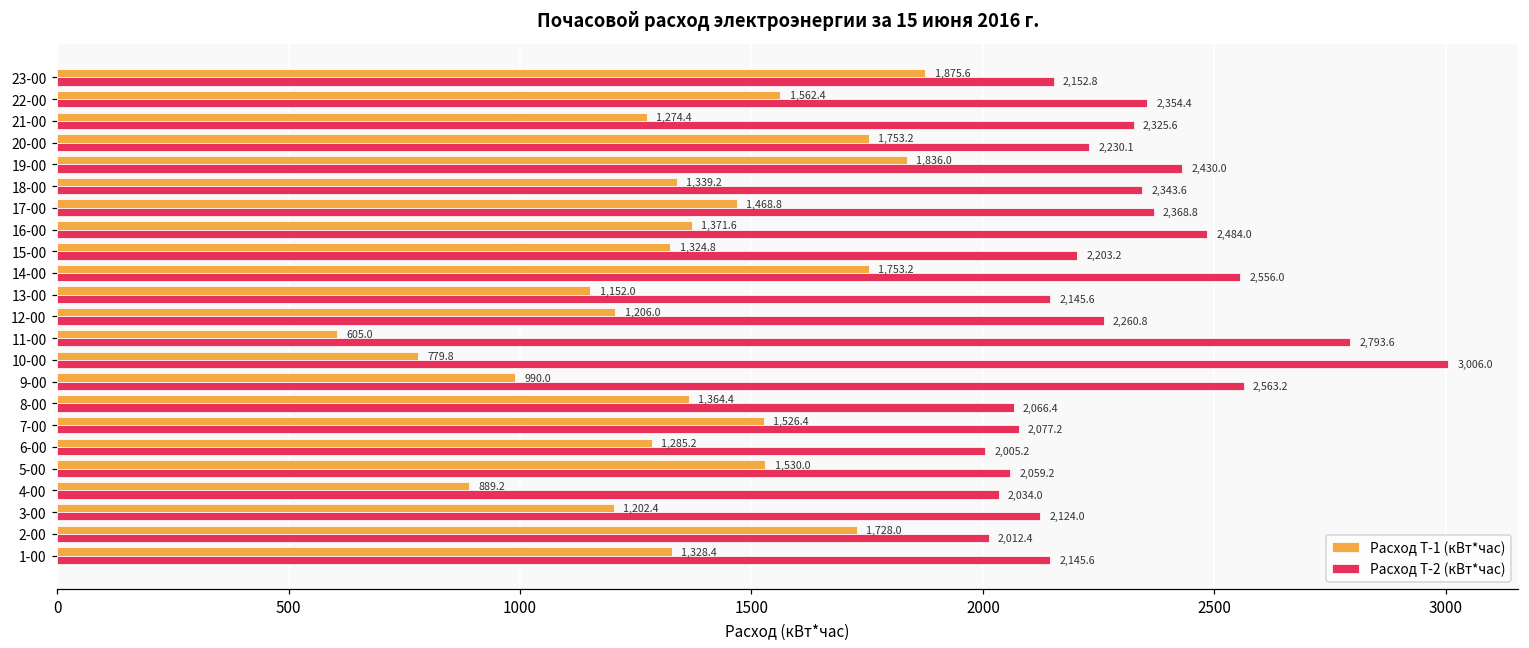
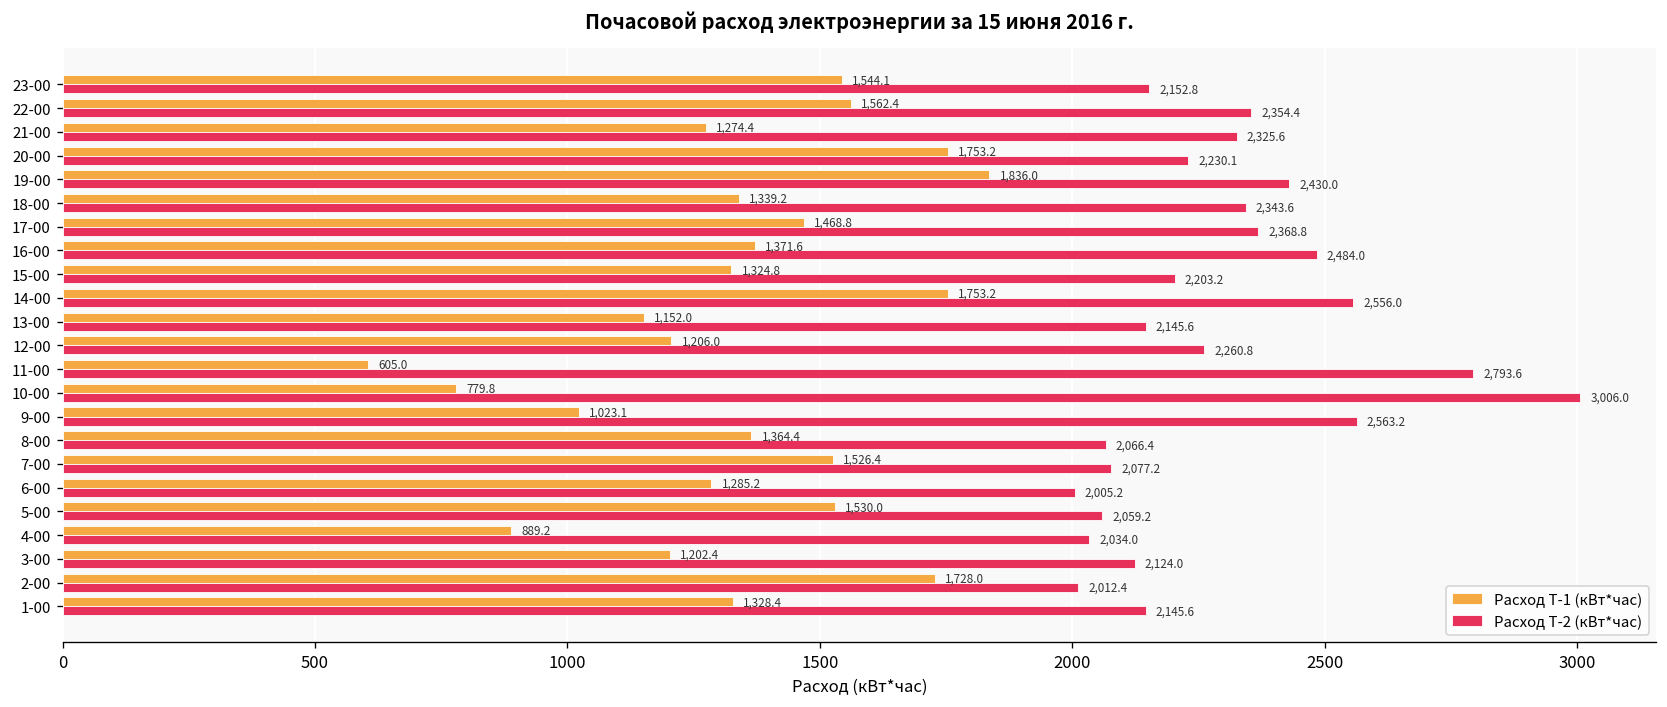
  {
    "Расход Т-1 (кВт*час)": {
-     "23-00": "1,875.6",
+     "23-00": "1,544.1",
      "22-00": "1,562.4",
      "21-00": "1,274.4",
      "20-00": "1,753.2",
      "19-00": "1,836.0",
      "18-00": "1,339.2",
      "17-00": "1,468.8",
      "16-00": "1,371.6",
      "15-00": "1,324.8",
      "14-00": "1,753.2",
      "13-00": "1,152.0",
      "12-00": "1,206.0",
      "11-00": "605.0",
      "10-00": "779.8",
-     "9-00": "990.0",
+     "9-00": "1,023.1",
      "8-00": "1,364.4",
      "7-00": "1,526.4",
      "6-00": "1,285.2",
      "5-00": "1,530.0",
      "4-00": "889.2",
      "3-00": "1,202.4",
      "2-00": "1,728.0",
      "1-00": "1,328.4"
    },
    "Расход Т-2 (кВт*час)": {
      "23-00": "2,152.8",
      "22-00": "2,354.4",
      "21-00": "2,325.6",
      "20-00": "2,230.1",
      "19-00": "2,430.0",
      "18-00": "2,343.6",
      "17-00": "2,368.8",
      "16-00": "2,484.0",
      "15-00": "2,203.2",
      "14-00": "2,556.0",
      "13-00": "2,145.6",
      "12-00": "2,260.8",
      "11-00": "2,793.6",
      "10-00": "3,006.0",
      "9-00": "2,563.2",
      "8-00": "2,066.4",
      "7-00": "2,077.2",
      "6-00": "2,005.2",
      "5-00": "2,059.2",
      "4-00": "2,034.0",
      "3-00": "2,124.0",
      "2-00": "2,012.4",
      "1-00": "2,145.6"
    }
  }
